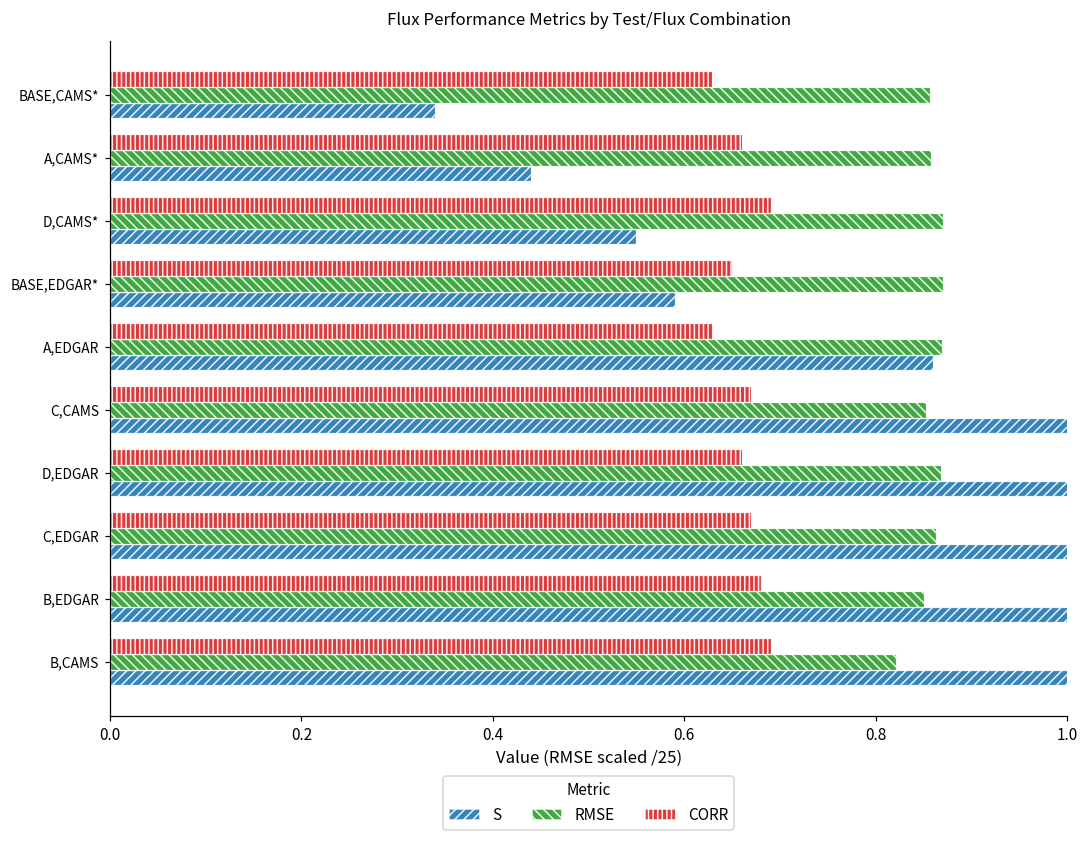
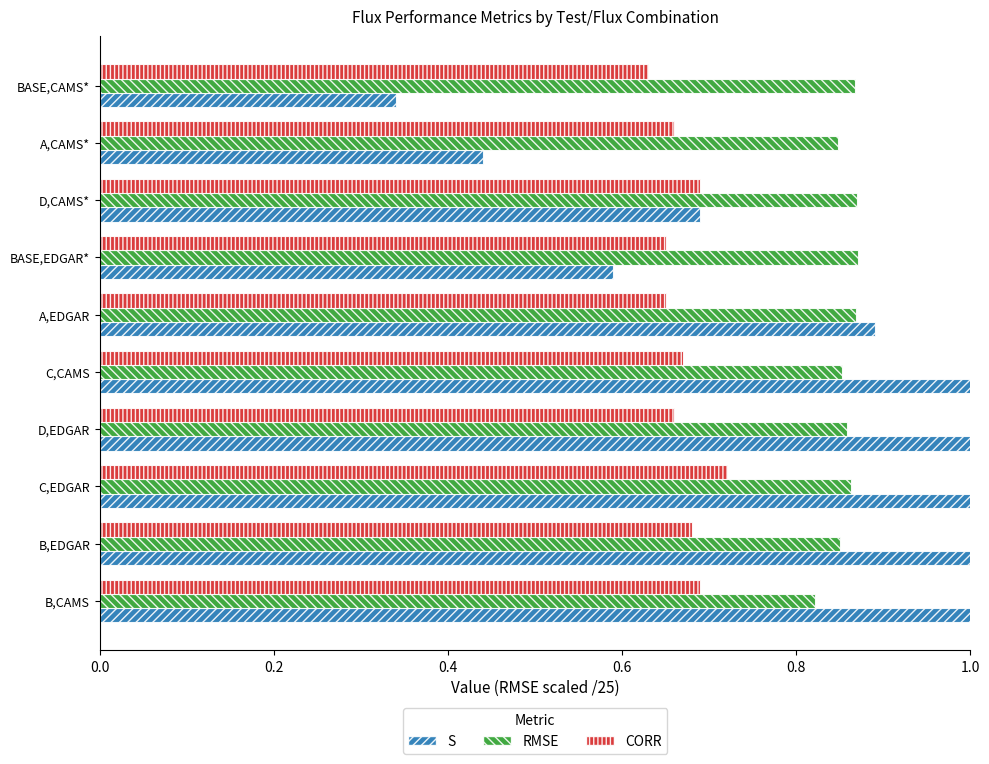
  {
    "S": {
      "BASE,CAMS*": 0.34,
      "A,CAMS*": 0.44,
-     "D,CAMS*": 0.55,
+     "D,CAMS*": 0.69,
      "BASE,EDGAR*": 0.59,
-     "A,EDGAR": 0.86
+     "A,EDGAR": 0.89
    },
    "RMSE": {
-     "BASE,CAMS*": 0.86,
-     "A,CAMS*": 0.86,
+     "BASE,CAMS*": 0.87,
+     "A,CAMS*": 0.85,
      "D,CAMS*": 0.87,
      "BASE,EDGAR*": 0.87,
      "A,EDGAR": 0.87,
      "C,CAMS": 0.85,
-     "D,EDGAR": 0.87,
+     "D,EDGAR": 0.86,
      "C,EDGAR": 0.86,
      "B,EDGAR": 0.85,
      "B,CAMS": 0.82
    },
    "CORR": {
      "BASE,CAMS*": 0.63,
      "A,CAMS*": 0.66,
      "D,CAMS*": 0.69,
      "BASE,EDGAR*": 0.65,
-     "A,EDGAR": 0.63,
+     "A,EDGAR": 0.65,
      "C,CAMS": 0.67,
      "D,EDGAR": 0.66,
-     "C,EDGAR": 0.67,
+     "C,EDGAR": 0.72,
      "B,EDGAR": 0.68,
      "B,CAMS": 0.69
    }
  }
